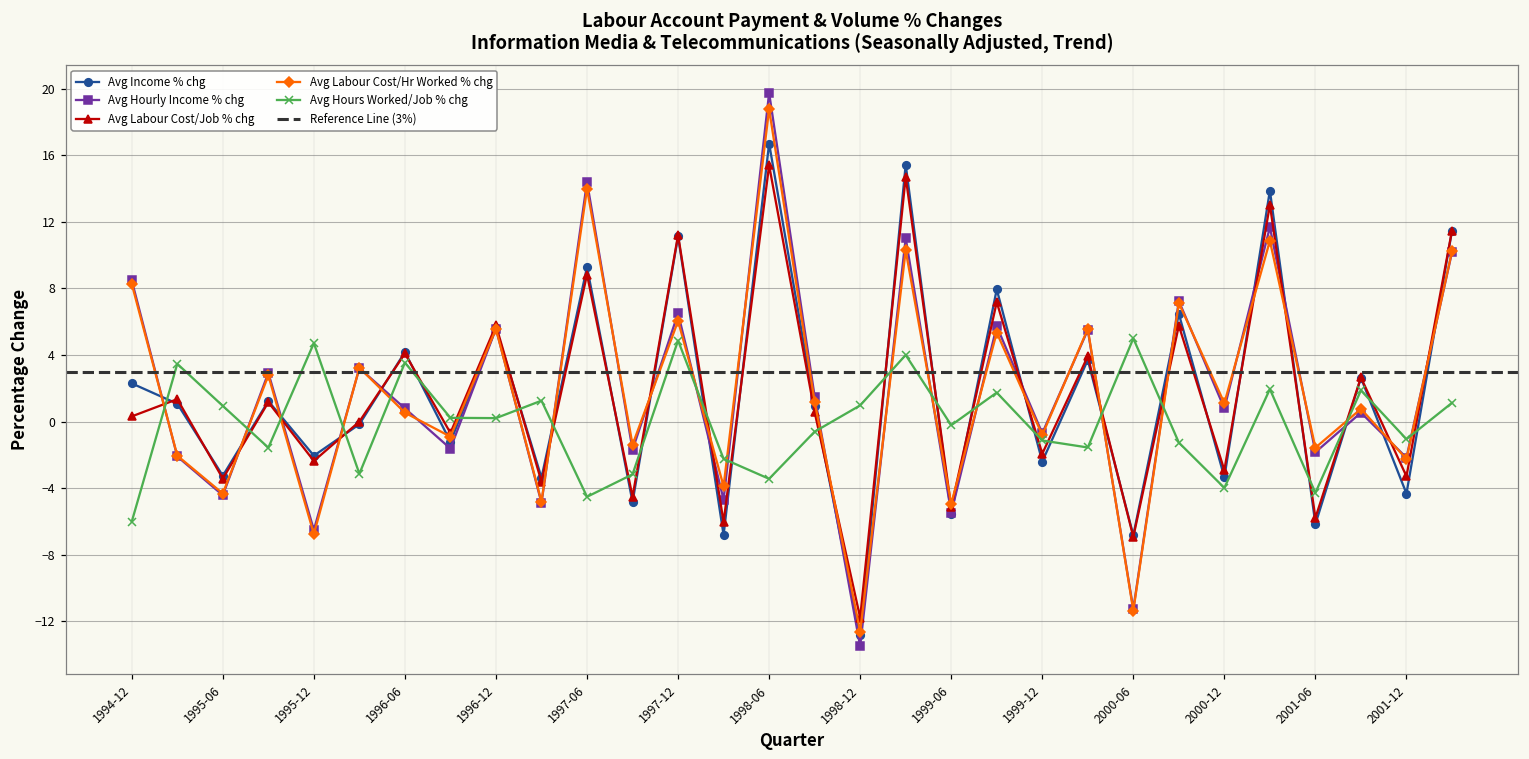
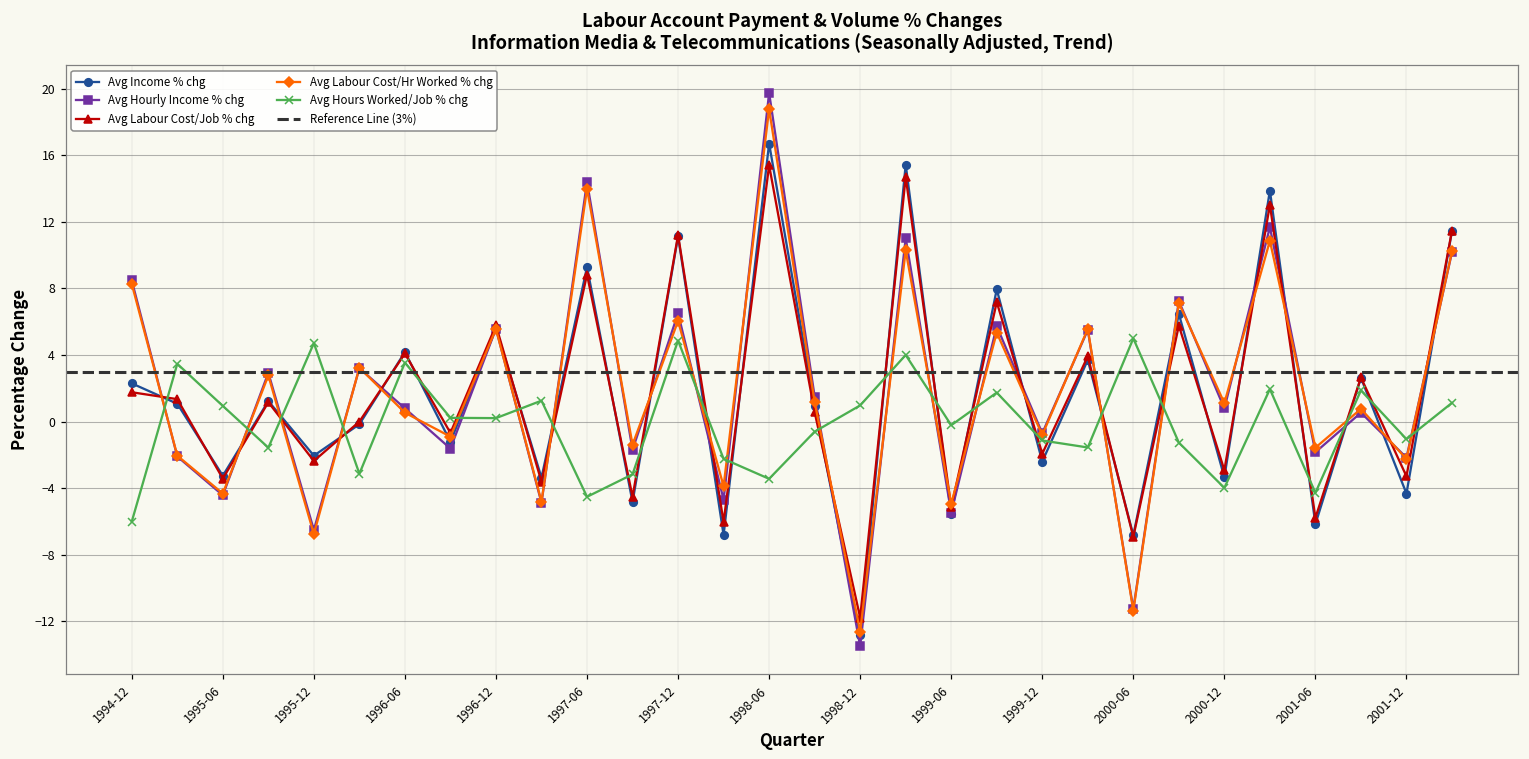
  {
    "Avg Income % chg": {
      "1994-12": 2.3,
      "1995-06": -3.3,
      "1995-12": -2.0,
      "1997-06": 9.3,
      "1998-06": 16.7,
      "1998-12": -12.9,
      "1999-12": -2.4,
      "2000-12": -3.3,
      "2001-06": -6.2,
      "2001-12": -4.3
    },
    "Avg Hourly Income % chg": {
      "1994-12": 8.5,
      "1995-12": -6.5,
      "1996-06": 0.8,
      "1997-06": 14.4,
      "1997-12": 6.5,
      "1998-06": 19.7,
      "1998-12": -13.5,
      "2000-12": 0.8,
      "2001-06": -1.8
    },
    "Avg Labour Cost/Job % chg": {
-     "1994-12": 0.3,
+     "1994-12": 1.8,
      "1995-06": -3.4,
      "1995-12": -2.4,
      "1996-12": 5.8,
      "1997-06": 8.8,
      "1998-06": 15.4,
      "1998-12": -11.8,
      "1999-06": -5.2,
      "1999-12": -1.9,
      "2000-12": -2.9,
      "2001-06": -5.8,
      "2001-12": -3.3
    },
    "Avg Labour Cost/Hr Worked % chg": {
      "1994-12": 8.3,
      "1995-12": -6.8,
      "1996-06": 0.5,
      "1997-06": 14.0,
      "1997-12": 6.0,
      "1998-06": 18.8,
      "1998-12": -12.6,
      "1999-06": -4.9,
      "2000-12": 1.1,
      "2001-06": -1.6
    },
    "Avg Hours Worked/Job % chg": {
      "1994-12": -6.0,
      "1995-06": 0.9,
      "1995-12": 4.7,
      "1996-06": 3.5,
      "1996-12": 0.2,
      "1997-06": -4.5,
      "1997-12": 4.9,
      "1998-06": -3.4,
      "1998-12": 1.0,
      "1999-06": -0.2,
      "1999-12": -1.1,
      "2000-06": 5.0,
      "2000-12": -4.0,
      "2001-06": -4.3,
      "2001-12": -1.1
    }
  }
